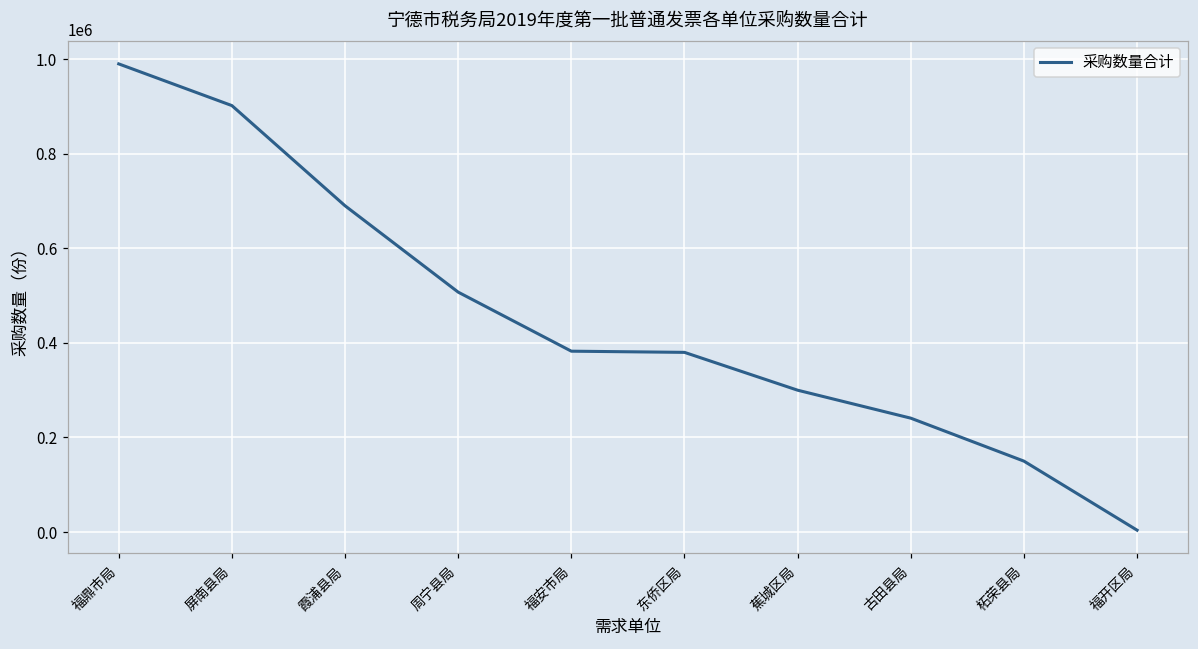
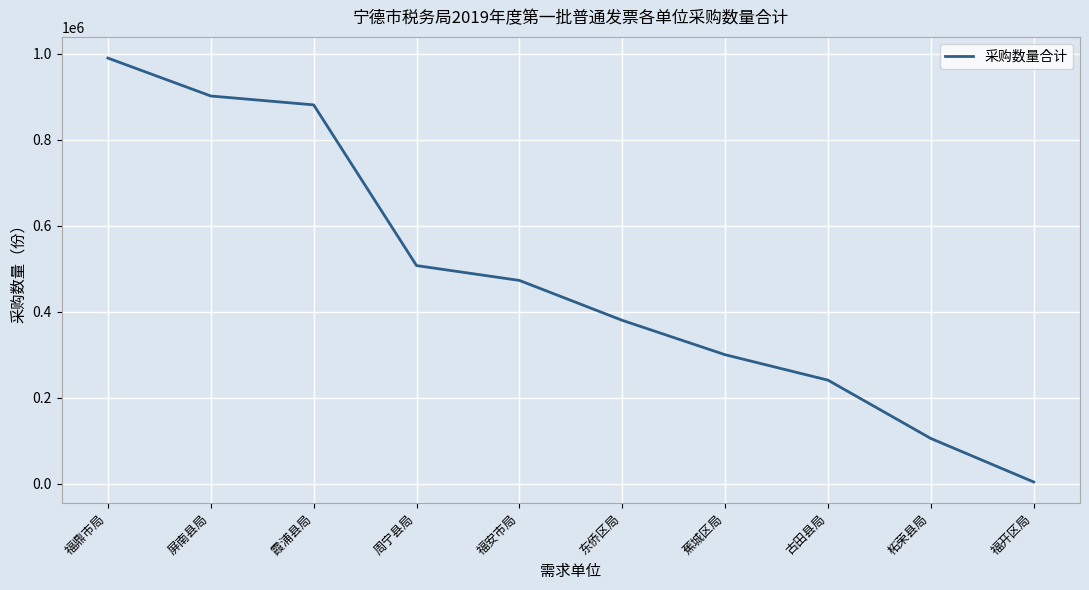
  {
    "福鼎市局": 990000,
    "屏南县局": 900000,
-   "霞浦县局": 690000,
+   "霞浦县局": 880000,
    "周宁县局": 510000,
-   "福安市局": 380000,
+   "福安市局": 470000,
    "东侨区局": 380000,
    "蕉城区局": 300000,
    "古田县局": 240000,
-   "柘荣县局": 150000,
+   "柘荣县局": 110000,
    "福开区局": 0
  }
